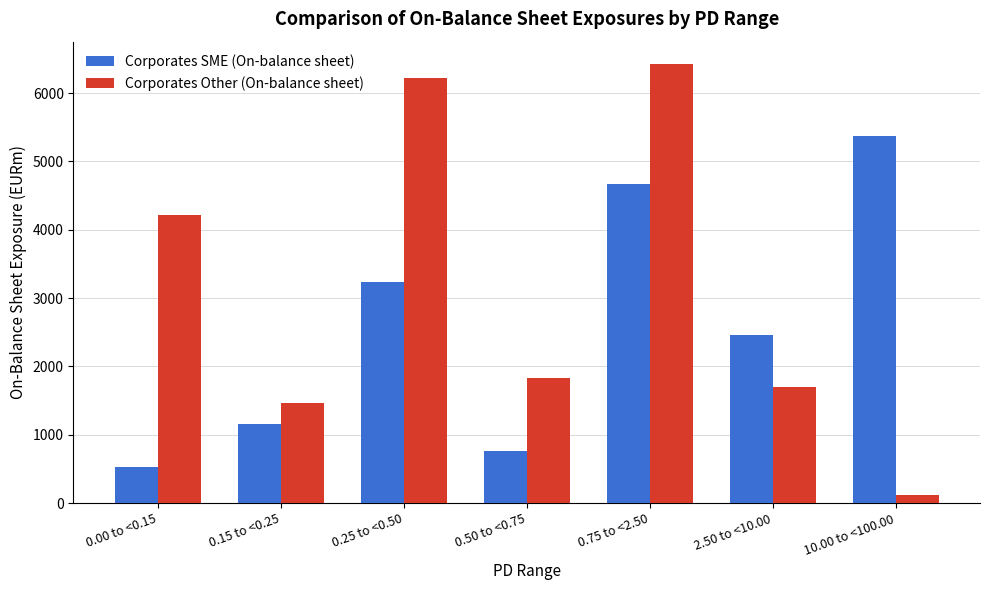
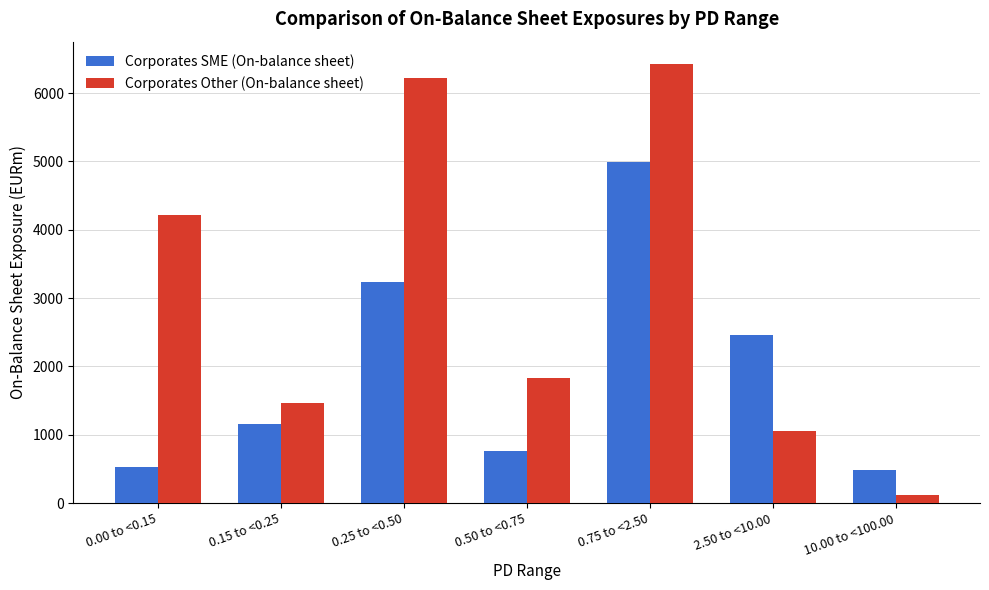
  {
    "Corporates SME (On-balance sheet)": {
      "0.00 to <0.15": 500,
      "0.15 to <0.25": 1200,
      "0.25 to <0.50": 3200,
      "0.50 to <0.75": 800,
-     "0.75 to <2.50": 4700,
+     "0.75 to <2.50": 5000,
      "2.50 to <10.00": 2500,
-     "10.00 to <100.00": 5400
+     "10.00 to <100.00": 500
    },
    "Corporates Other (On-balance sheet)": {
      "0.00 to <0.15": 4200,
      "0.15 to <0.25": 1500,
      "0.25 to <0.50": 6200,
      "0.50 to <0.75": 1800,
      "0.75 to <2.50": 6400,
-     "2.50 to <10.00": 1700,
+     "2.50 to <10.00": 1100,
      "10.00 to <100.00": 100
    }
  }
